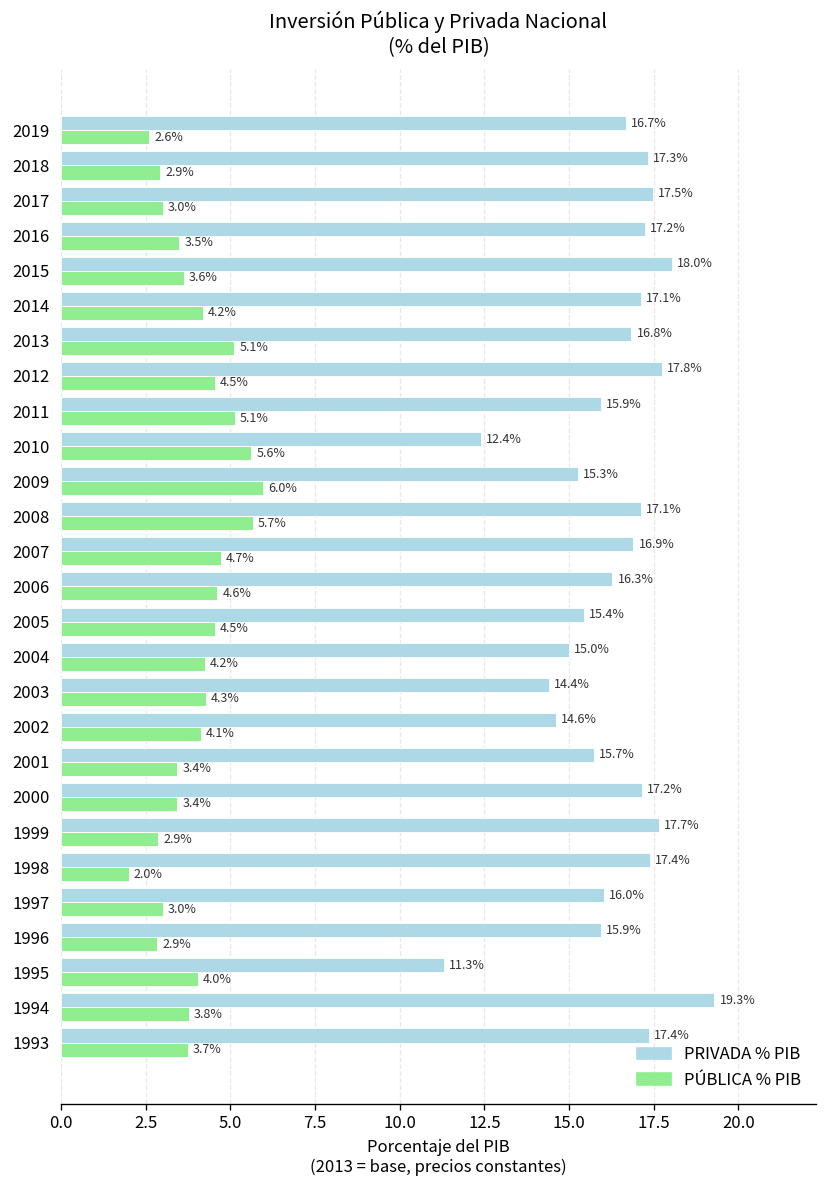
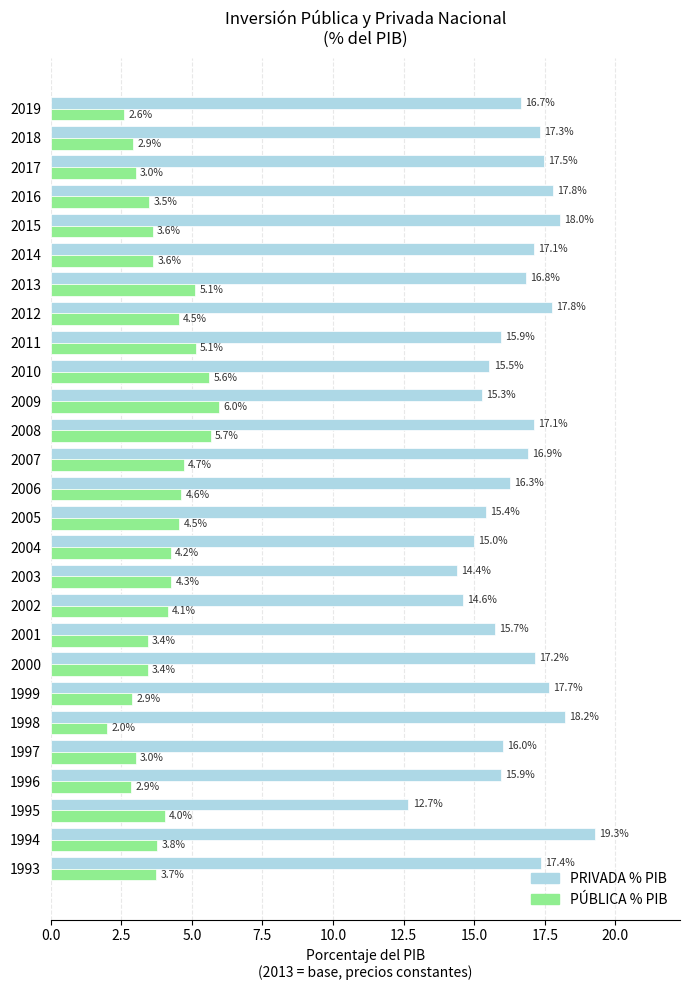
  {
    "PRIVADA % PIB": {
      "2019": "16.7%",
      "2018": "17.3%",
      "2017": "17.5%",
-     "2016": "17.2%",
+     "2016": "17.8%",
      "2015": "18.0%",
      "2014": "17.1%",
      "2013": "16.8%",
      "2012": "17.8%",
      "2011": "15.9%",
-     "2010": "12.4%",
+     "2010": "15.5%",
      "2009": "15.3%",
      "2008": "17.1%",
      "2007": "16.9%",
      "2006": "16.3%",
      "2005": "15.4%",
      "2004": "15.0%",
      "2003": "14.4%",
      "2002": "14.6%",
      "2001": "15.7%",
      "2000": "17.2%",
      "1999": "17.7%",
-     "1998": "17.4%",
+     "1998": "18.2%",
      "1997": "16.0%",
      "1996": "15.9%",
-     "1995": "11.3%",
+     "1995": "12.7%",
      "1994": "19.3%",
      "1993": "17.4%"
    },
    "PÚBLICA % PIB": {
      "2019": "2.6%",
      "2018": "2.9%",
      "2017": "3.0%",
      "2016": "3.5%",
      "2015": "3.6%",
-     "2014": "4.2%",
+     "2014": "3.6%",
      "2013": "5.1%",
      "2012": "4.5%",
      "2011": "5.1%",
      "2010": "5.6%",
      "2009": "6.0%",
      "2008": "5.7%",
      "2007": "4.7%",
      "2006": "4.6%",
      "2005": "4.5%",
      "2004": "4.2%",
      "2003": "4.3%",
      "2002": "4.1%",
      "2001": "3.4%",
      "2000": "3.4%",
      "1999": "2.9%",
      "1998": "2.0%",
      "1997": "3.0%",
      "1996": "2.9%",
      "1995": "4.0%",
      "1994": "3.8%",
      "1993": "3.7%"
    }
  }
